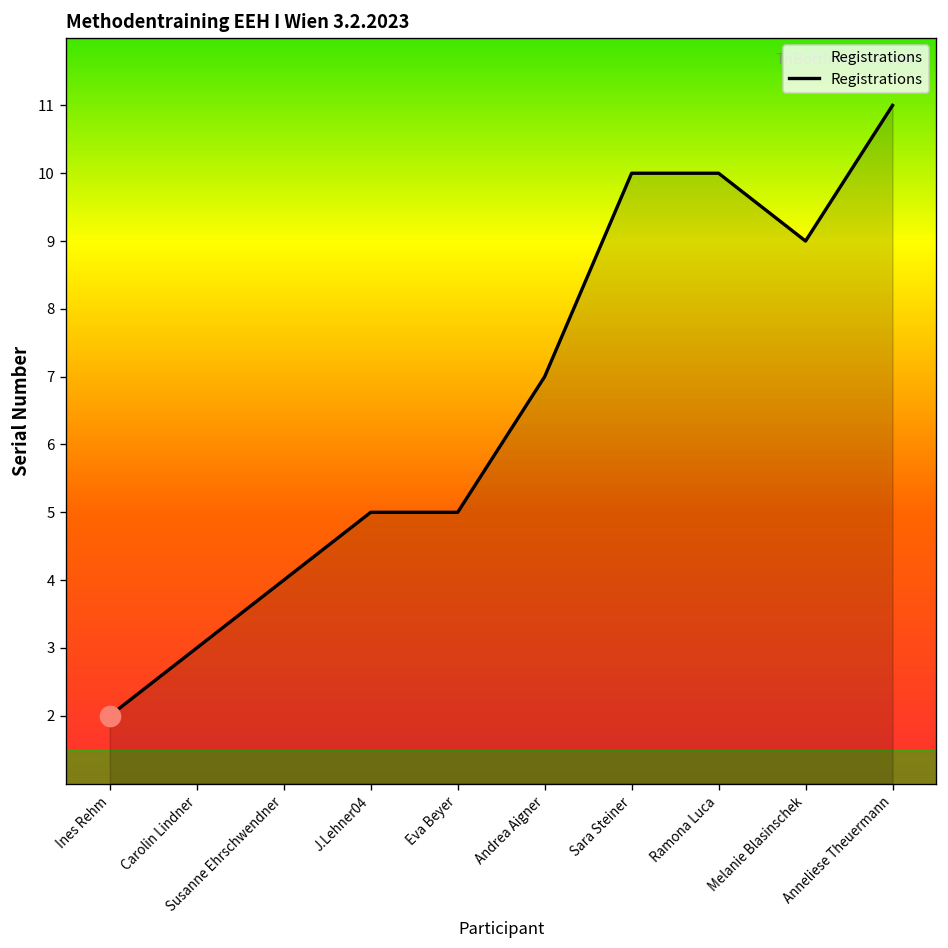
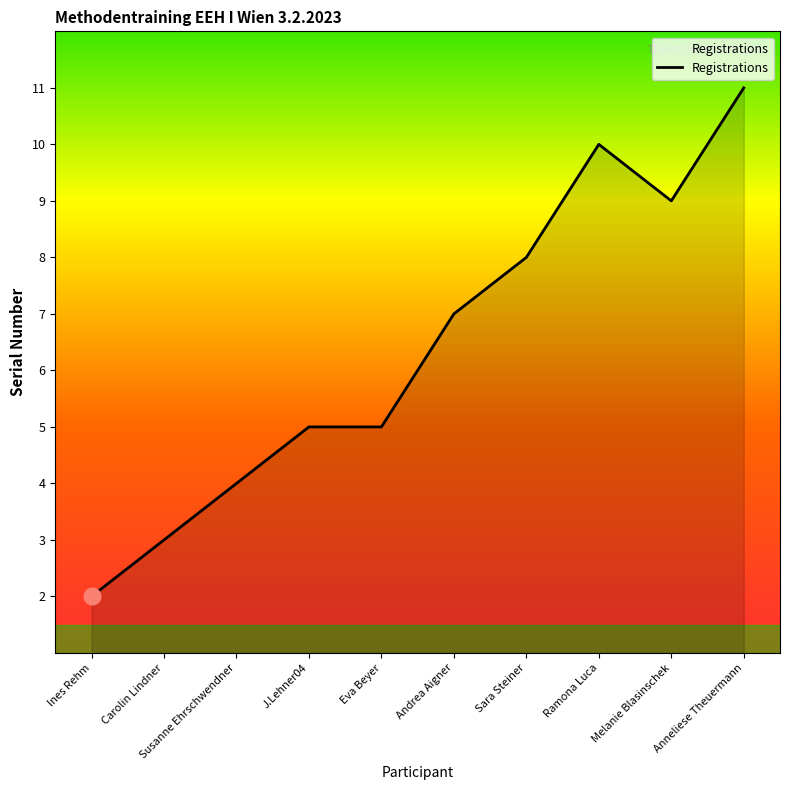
  {
    "Registrations": {
      "Carolin Lindner": 3,
      "Susanne Ehrschwendner": 4,
      "J.Lehner04": 5,
      "Eva Beyer": 5,
      "Andrea Aigner": 7,
-     "Sara Steiner": 10,
+     "Sara Steiner": 8,
      "Ramona Luca": 10,
      "Melanie Blasinschek": 9,
      "Anneliese Theuermann": 11
    }
  }
